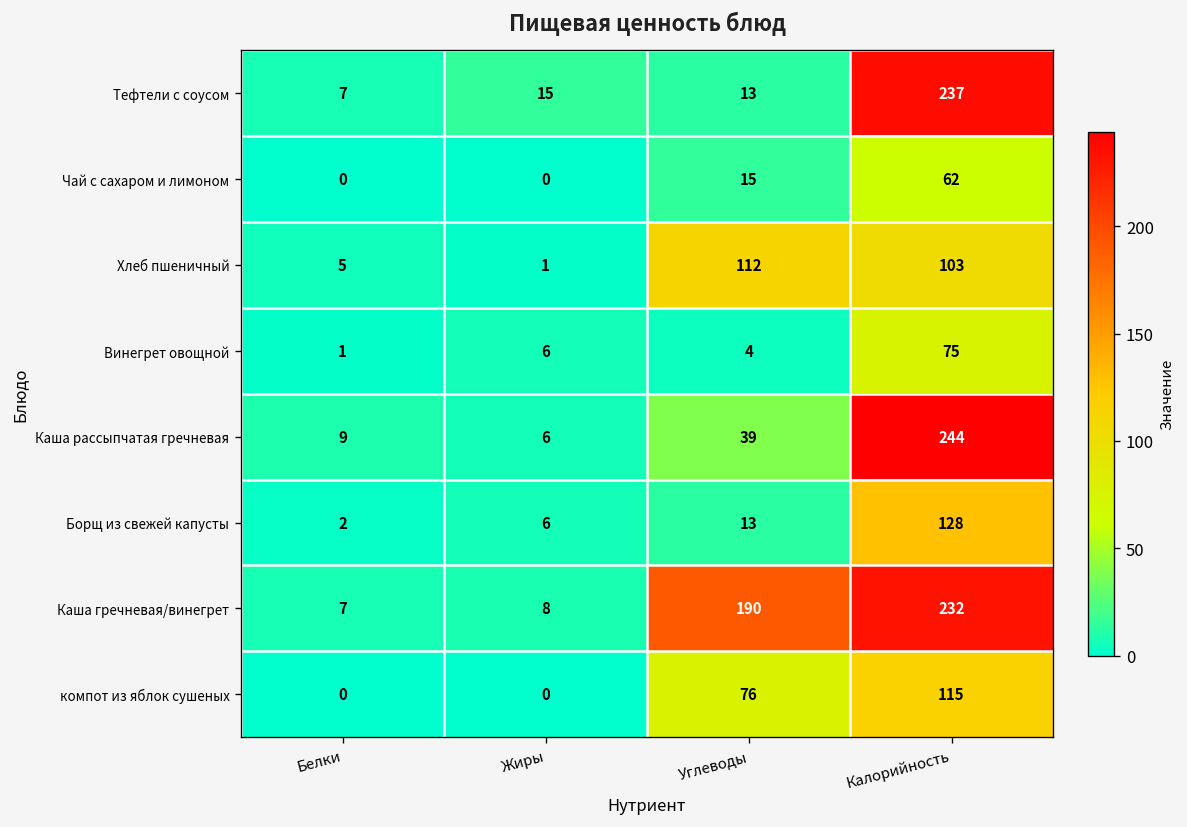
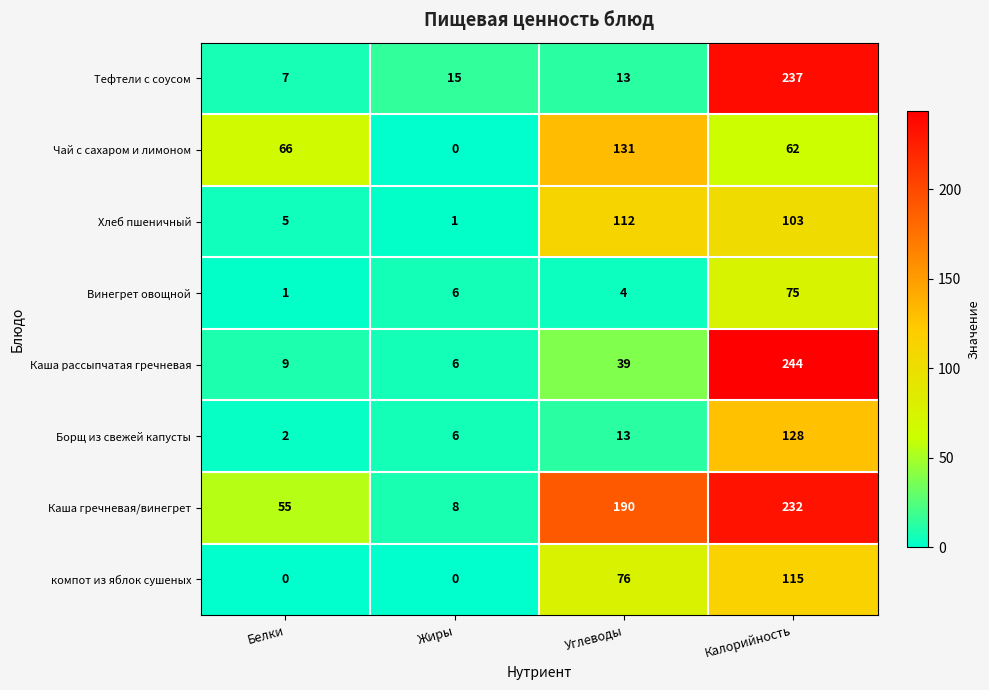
  {
    "Тефтели с соусом": {
      "Белки": 7,
      "Жиры": 15,
      "Углеводы": 13,
      "Калорийность": 237
    },
    "Чай с сахаром и лимоном": {
-     "Белки": 0,
+     "Белки": 66,
      "Жиры": 0,
-     "Углеводы": 15,
+     "Углеводы": 131,
      "Калорийность": 62
    },
    "Хлеб пшеничный": {
      "Белки": 5,
      "Жиры": 1,
      "Углеводы": 112,
      "Калорийность": 103
    },
    "Винегрет овощной": {
      "Белки": 1,
      "Жиры": 6,
      "Углеводы": 4,
      "Калорийность": 75
    },
    "Каша рассыпчатая гречневая": {
      "Белки": 9,
      "Жиры": 6,
      "Углеводы": 39,
      "Калорийность": 244
    },
    "Борщ из свежей капусты": {
      "Белки": 2,
      "Жиры": 6,
      "Углеводы": 13,
      "Калорийность": 128
    },
    "Каша гречневая/винегрет": {
-     "Белки": 7,
+     "Белки": 55,
      "Жиры": 8,
      "Углеводы": 190,
      "Калорийность": 232
    },
    "компот из яблок сушеных": {
      "Белки": 0,
      "Жиры": 0,
      "Углеводы": 76,
      "Калорийность": 115
    }
  }
